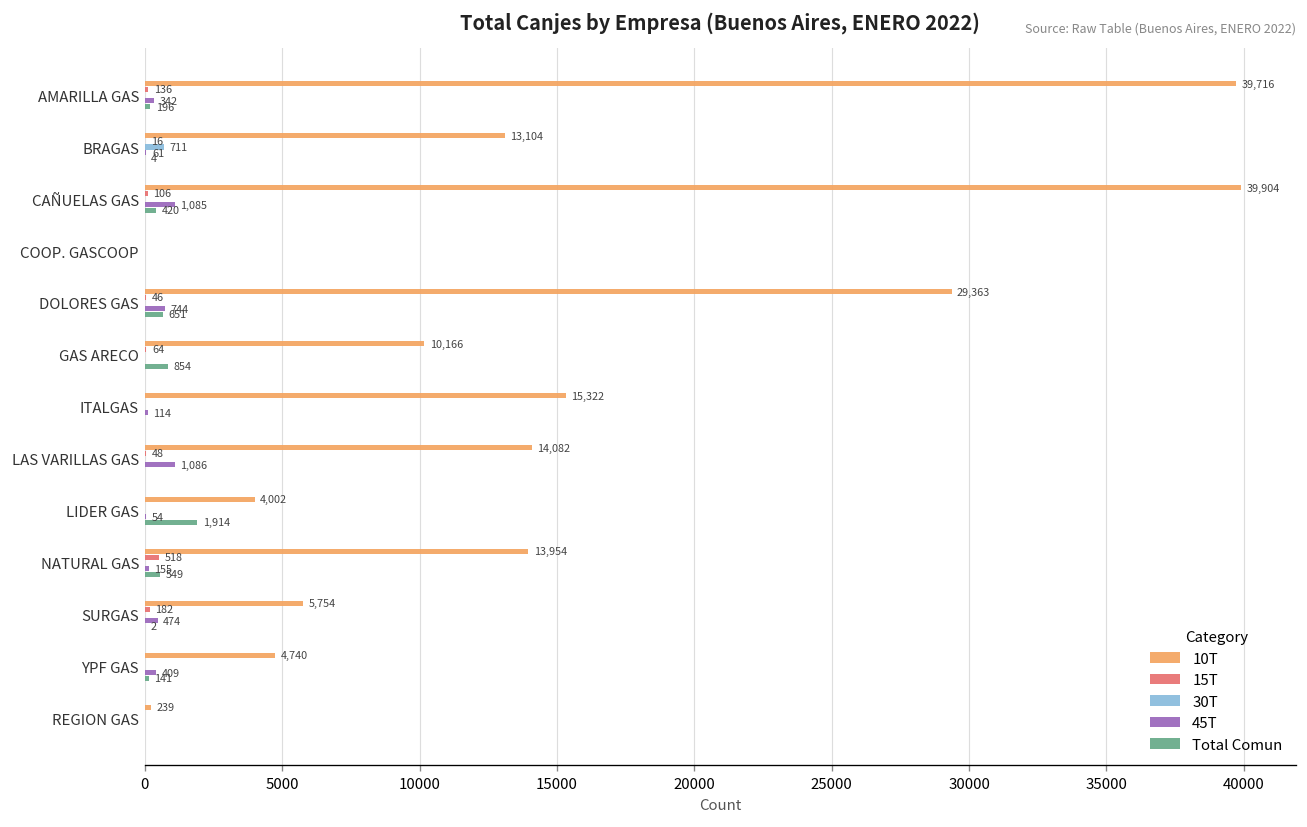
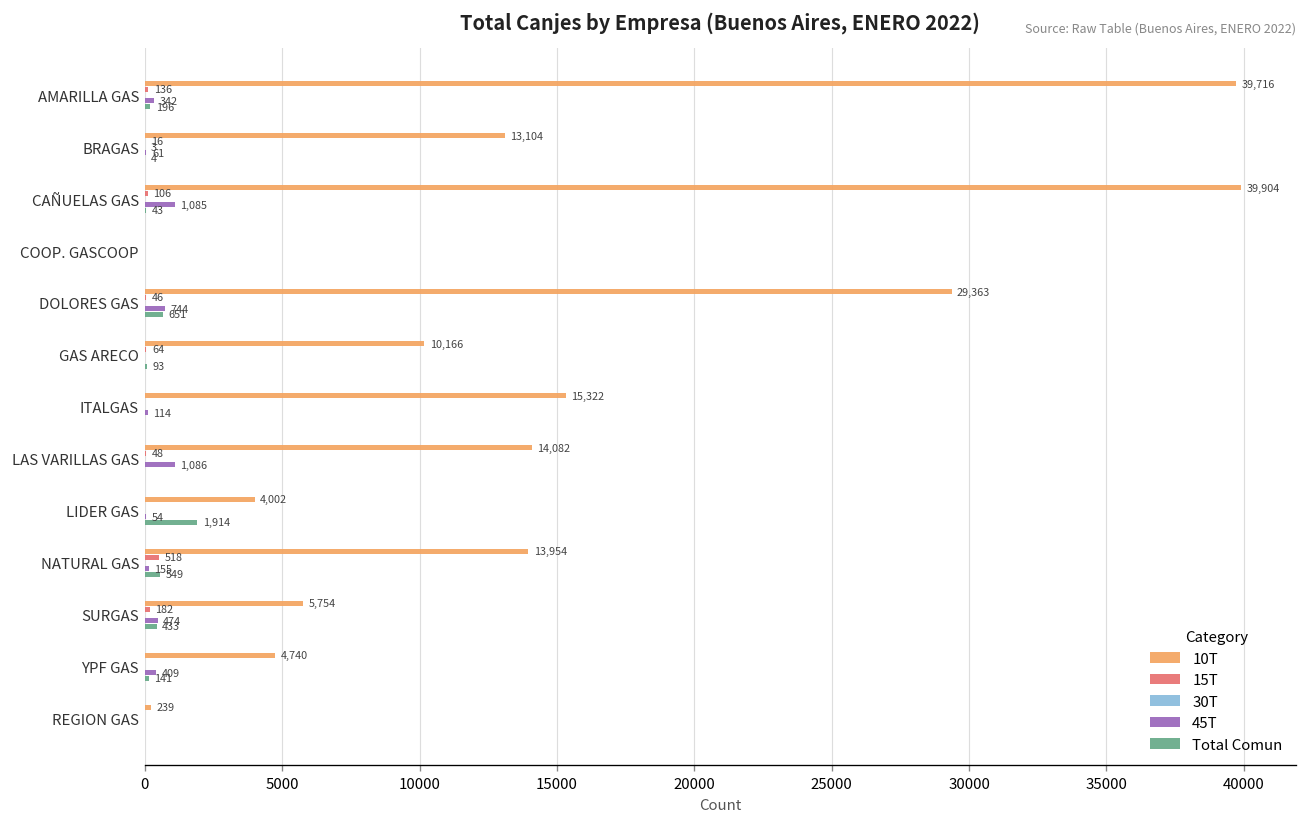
  {
    "30T": {
-     "BRAGAS": "711"
+     "BRAGAS": "3"
    },
    "45T": {
      "CAÑUELAS GAS": "1,085",
      "ITALGAS": "114",
      "LAS VARILLAS GAS": "1,086",
      "LIDER GAS": "54",
      "SURGAS": "474"
    },
    "Total Comun": {
-     "CAÑUELAS GAS": "420",
-     "GAS ARECO": "854",
+     "CAÑUELAS GAS": "43",
+     "GAS ARECO": "93",
      "LIDER GAS": "1,914",
-     "SURGAS": "2"
+     "SURGAS": "433"
    }
  }
